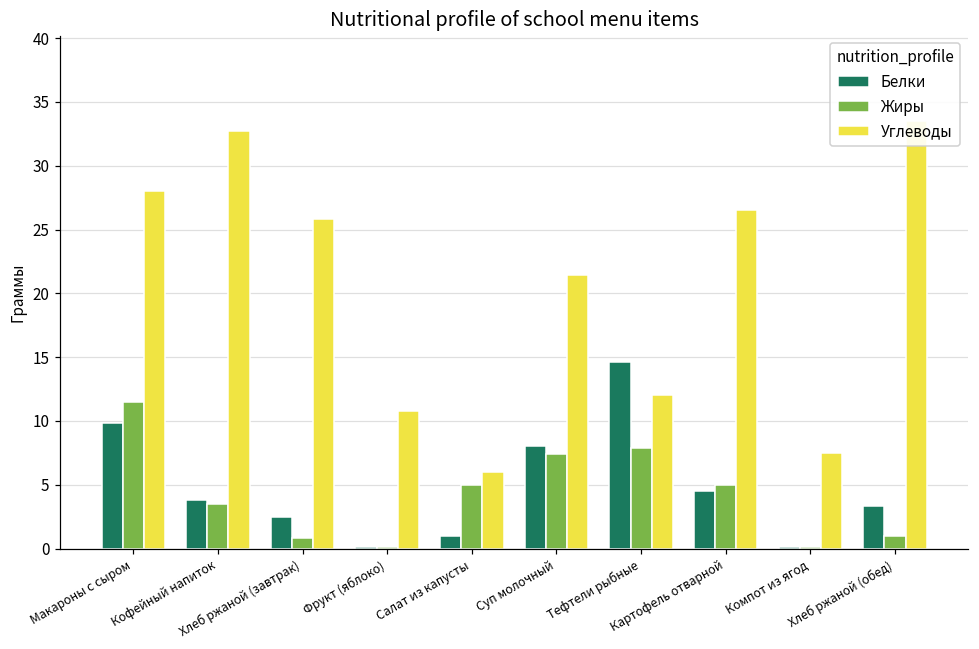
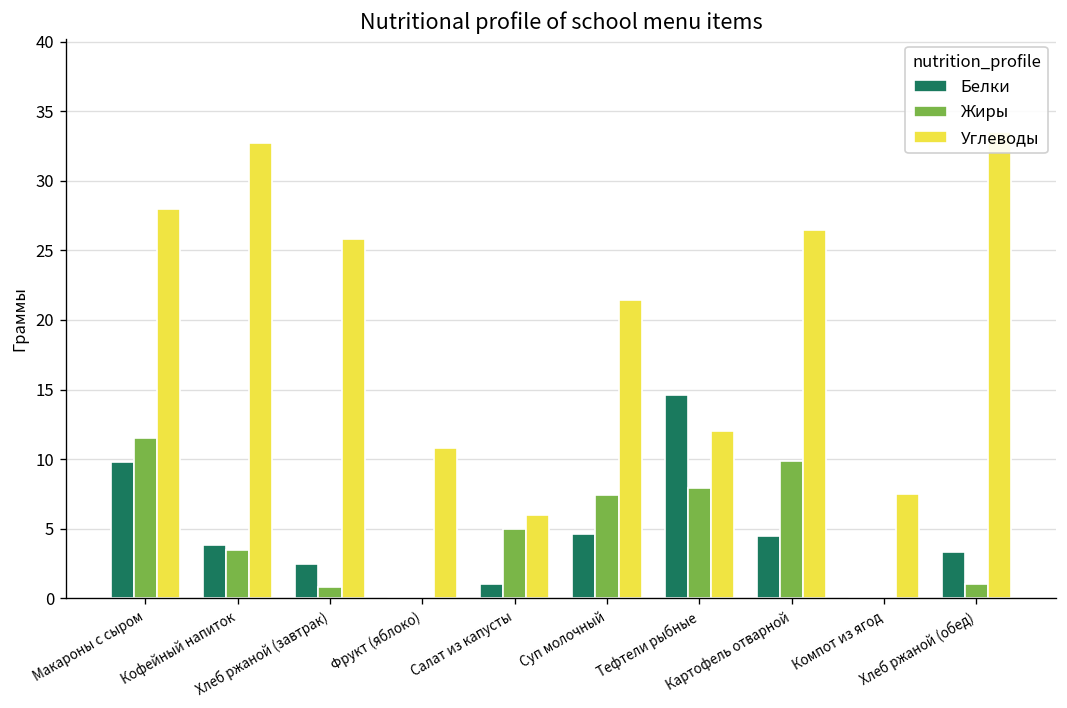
  {
    "Белки": {
      "Макароны с сыром": 9.8,
      "Кофейный напиток": 3.8,
      "Хлеб ржаной (завтрак)": 2.5,
      "Салат из капусты": 1.0,
-     "Суп молочный": 8.0,
+     "Суп молочный": 4.6,
      "Тефтели рыбные": 14.6,
      "Картофель отварной": 4.5,
      "Хлеб ржаной (обед)": 3.3
    },
    "Жиры": {
      "Макароны с сыром": 11.5,
      "Кофейный напиток": 3.5,
      "Хлеб ржаной (завтрак)": 0.8,
      "Салат из капусты": 5.0,
      "Суп молочный": 7.4,
      "Тефтели рыбные": 7.9,
-     "Картофель отварной": 5.0,
+     "Картофель отварной": 9.9,
      "Хлеб ржаной (обед)": 1.0
    },
    "Углеводы": {
      "Макароны с сыром": 28.0,
      "Кофейный напиток": 32.7,
      "Хлеб ржаной (завтрак)": 25.8,
      "Фрукт (яблоко)": 10.8,
      "Салат из капусты": 6.0,
      "Суп молочный": 21.4,
      "Тефтели рыбные": 12.0,
      "Картофель отварной": 26.5,
      "Компот из ягод": 7.5
    }
  }
